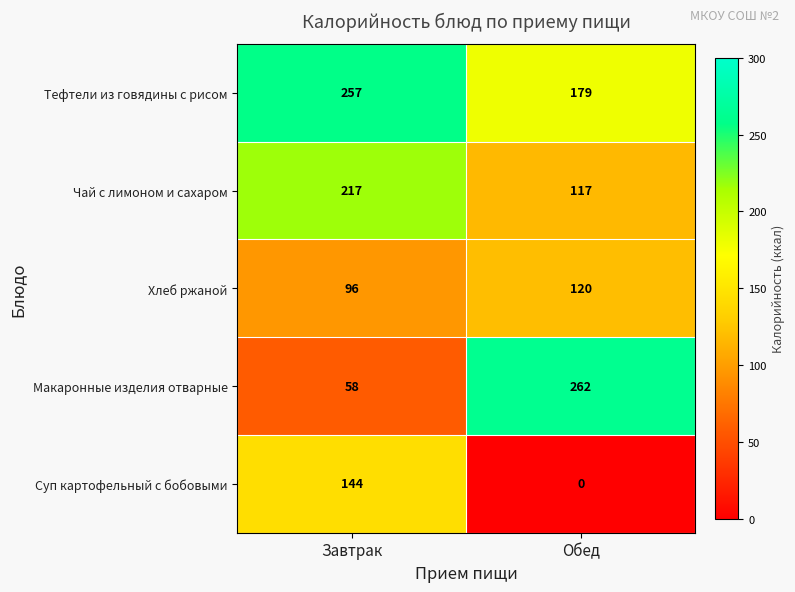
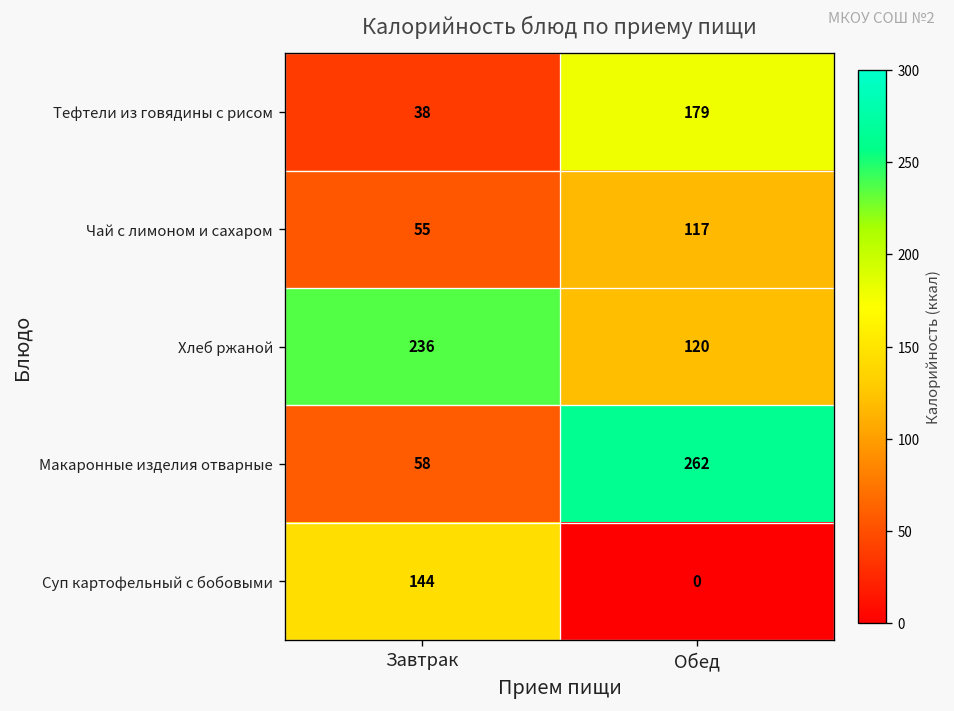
  {
    "Тефтели из говядины с рисом": {
-     "Завтрак": 257,
+     "Завтрак": 38,
      "Обед": 179
    },
    "Чай с лимоном и сахаром": {
-     "Завтрак": 217,
+     "Завтрак": 55,
      "Обед": 117
    },
    "Хлеб ржаной": {
-     "Завтрак": 96,
+     "Завтрак": 236,
      "Обед": 120
    },
    "Макаронные изделия отварные": {
      "Завтрак": 58,
      "Обед": 262
    },
    "Суп картофельный с бобовыми": {
      "Завтрак": 144,
      "Обед": 0
    }
  }
